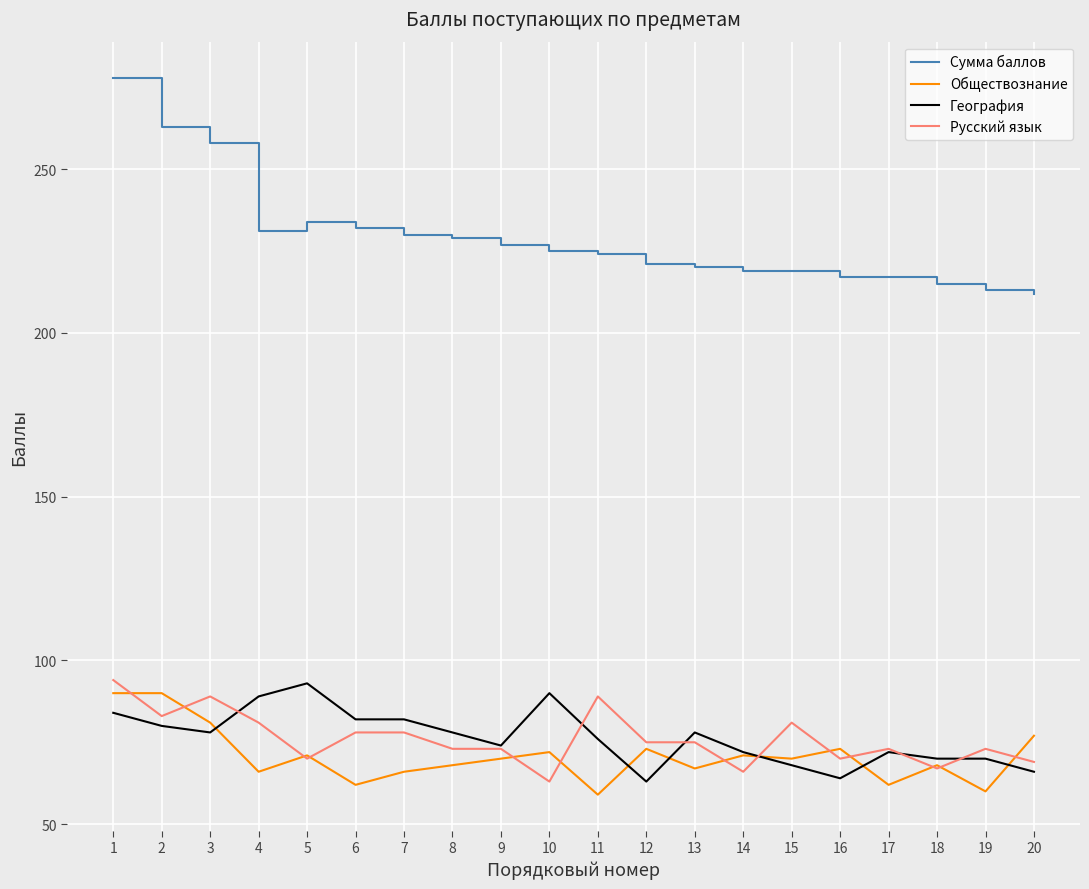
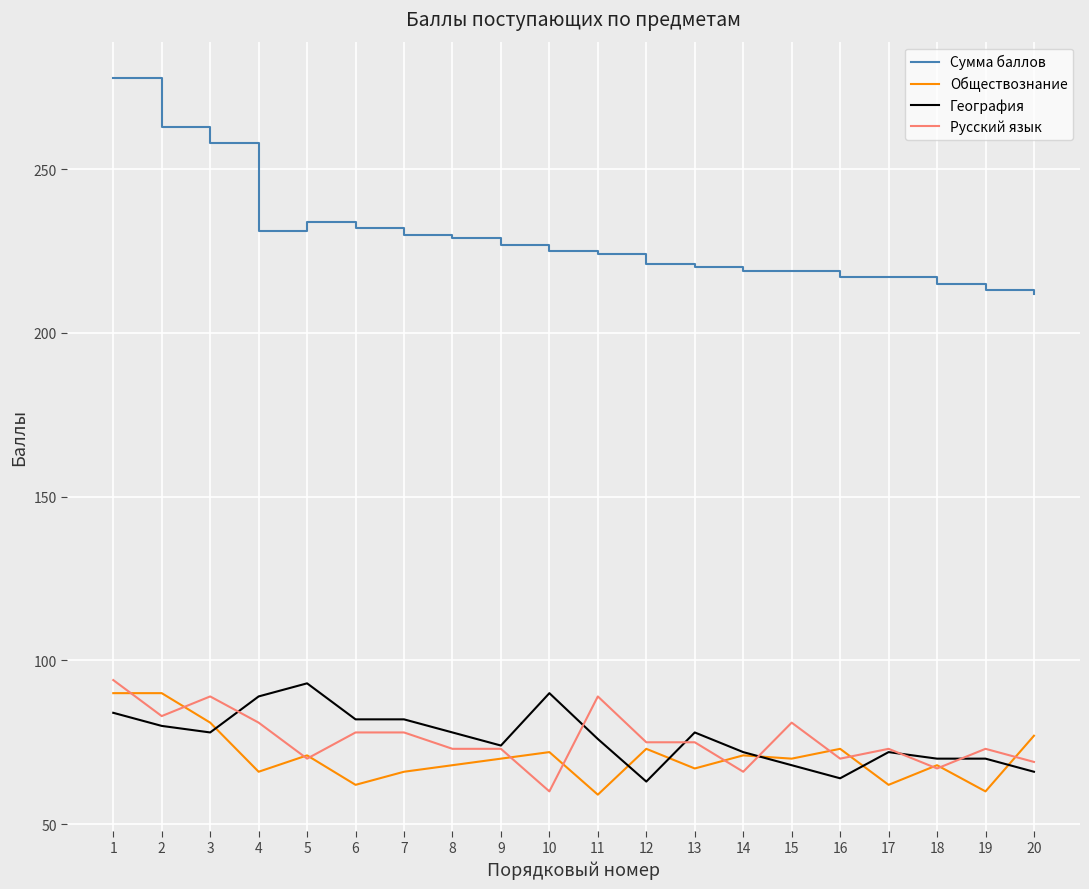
  {
    "Сумма баллов": {
      "1": 278,
      "2": 263,
      "3": 258,
      "4": 231,
      "5": 234,
      "6": 232,
      "7": 230,
      "8": 229,
      "9": 227,
      "10": 225,
      "11": 224,
      "12": 221,
      "13": 220,
      "14": 219,
      "15": 219,
      "16": 217,
      "17": 217,
      "18": 215,
      "19": 213,
      "20": 212
    },
    "Обществознание": {
      "1": 90,
      "2": 90,
      "3": 81,
      "4": 66,
      "5": 71,
      "6": 62,
      "7": 66,
      "8": 68,
      "9": 70,
      "10": 72,
      "11": 59,
      "12": 73,
      "13": 67,
      "14": 71,
      "15": 70,
      "16": 73,
      "17": 62,
      "18": 68,
      "19": 60,
      "20": 77
    },
    "География": {
      "1": 84,
      "2": 80,
      "3": 78,
      "4": 89,
      "5": 93,
      "6": 82,
      "7": 82,
      "8": 78,
      "9": 74,
      "10": 90,
      "11": 76,
      "12": 63,
      "13": 78,
      "14": 72,
      "15": 68,
      "16": 64,
      "17": 72,
      "18": 70,
      "19": 70,
      "20": 66
    },
    "Русский язык": {
      "1": 94,
      "2": 83,
      "3": 89,
      "4": 81,
      "5": 70,
      "6": 78,
      "7": 78,
      "8": 73,
      "9": 73,
-     "10": 63,
+     "10": 60,
      "11": 89,
      "12": 75,
      "13": 75,
      "14": 66,
      "15": 81,
      "16": 70,
      "17": 73,
      "18": 67,
      "19": 73,
      "20": 69
    }
  }
